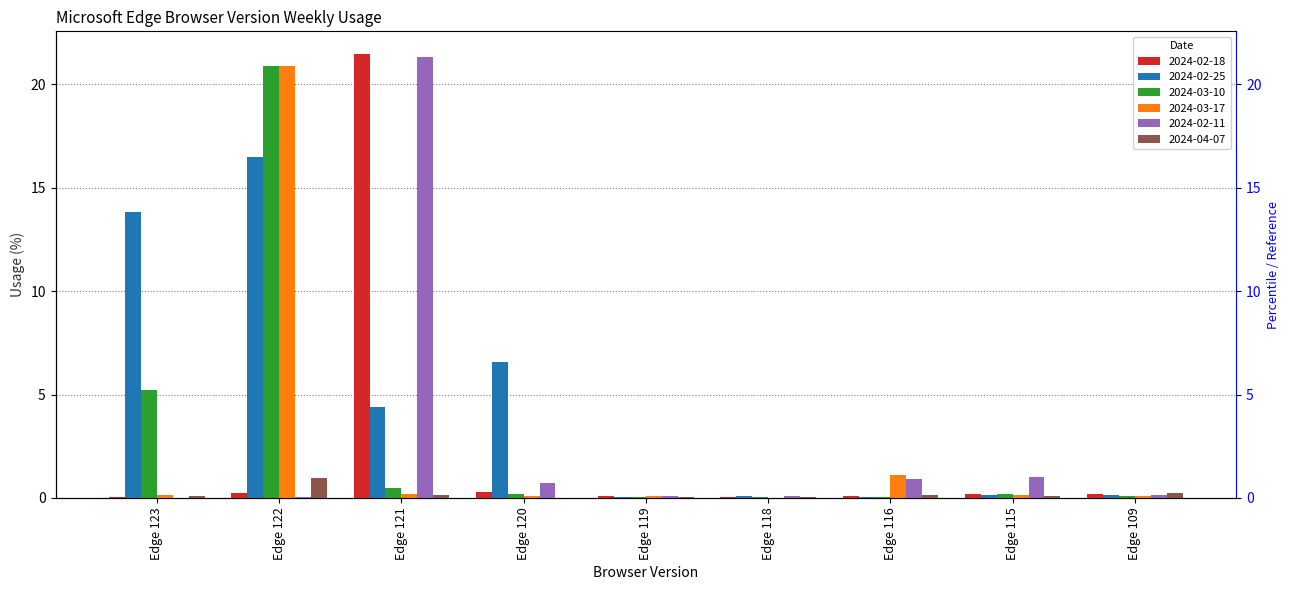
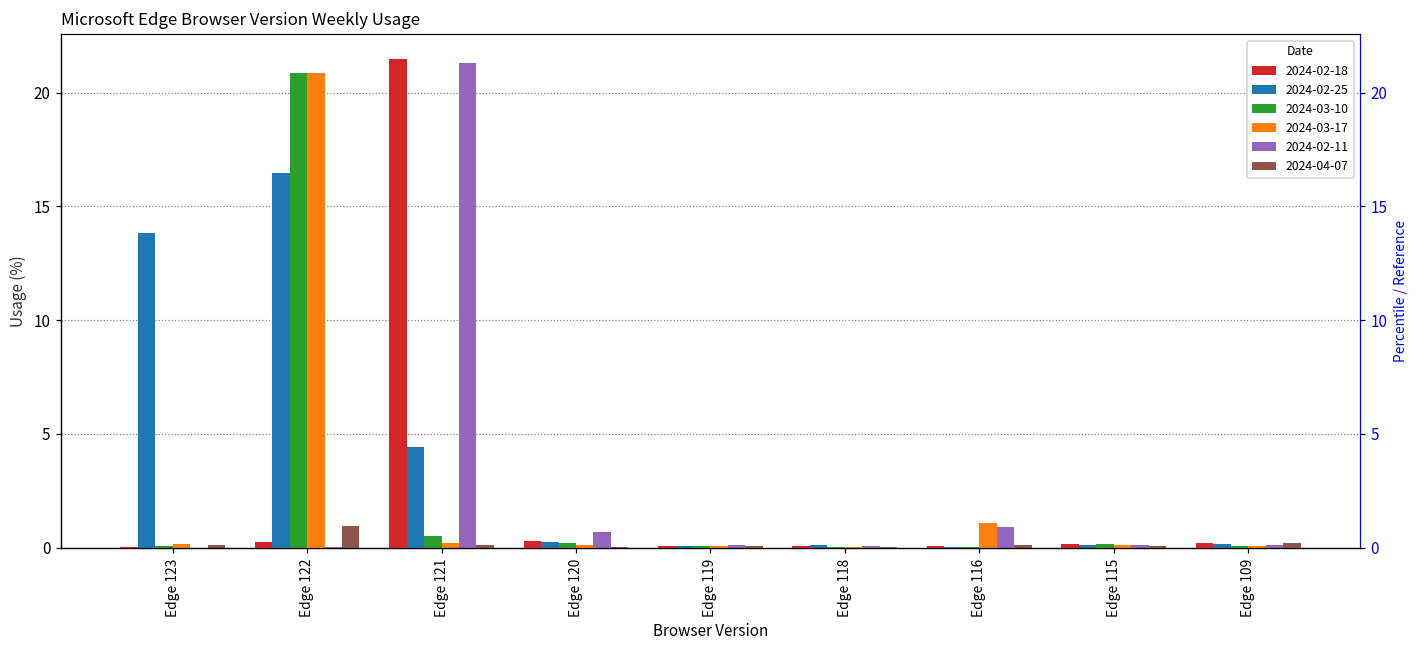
  {
    "2024-02-18": {
      "Edge 122": 0.3,
      "Edge 121": 21.5,
      "Edge 120": 0.3,
      "Edge 115": 0.2,
      "Edge 109": 0.2
    },
    "2024-02-25": {
      "Edge 123": 13.8,
      "Edge 122": 16.5,
      "Edge 121": 4.4,
-     "Edge 120": 6.6,
+     "Edge 120": 0.2,
      "Edge 115": 0.1,
      "Edge 109": 0.2
    },
    "2024-03-10": {
-     "Edge 123": 5.2,
+     "Edge 123": 0.1,
      "Edge 122": 20.9,
      "Edge 121": 0.5,
      "Edge 120": 0.2,
      "Edge 115": 0.2
    },
    "2024-03-17": {
      "Edge 123": 0.2,
      "Edge 122": 20.9,
      "Edge 121": 0.2,
      "Edge 116": 1.1,
      "Edge 115": 0.1
    },
    "2024-02-11": {
      "Edge 123": 0.0,
      "Edge 121": 21.3,
      "Edge 120": 0.7,
      "Edge 116": 0.9,
-     "Edge 115": 1.0
+     "Edge 115": 0.1
    },
    "2024-04-07": {
      "Edge 122": 1.0,
      "Edge 116": 0.1,
      "Edge 109": 0.2
    }
  }
